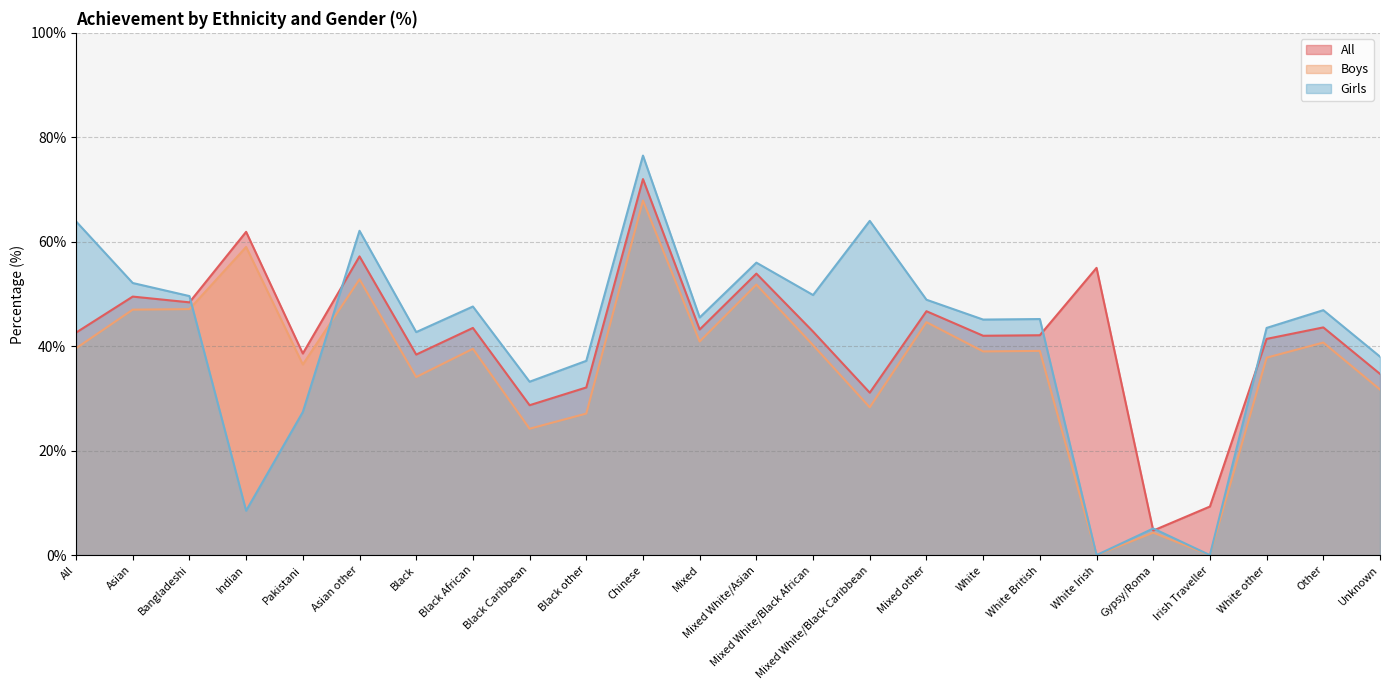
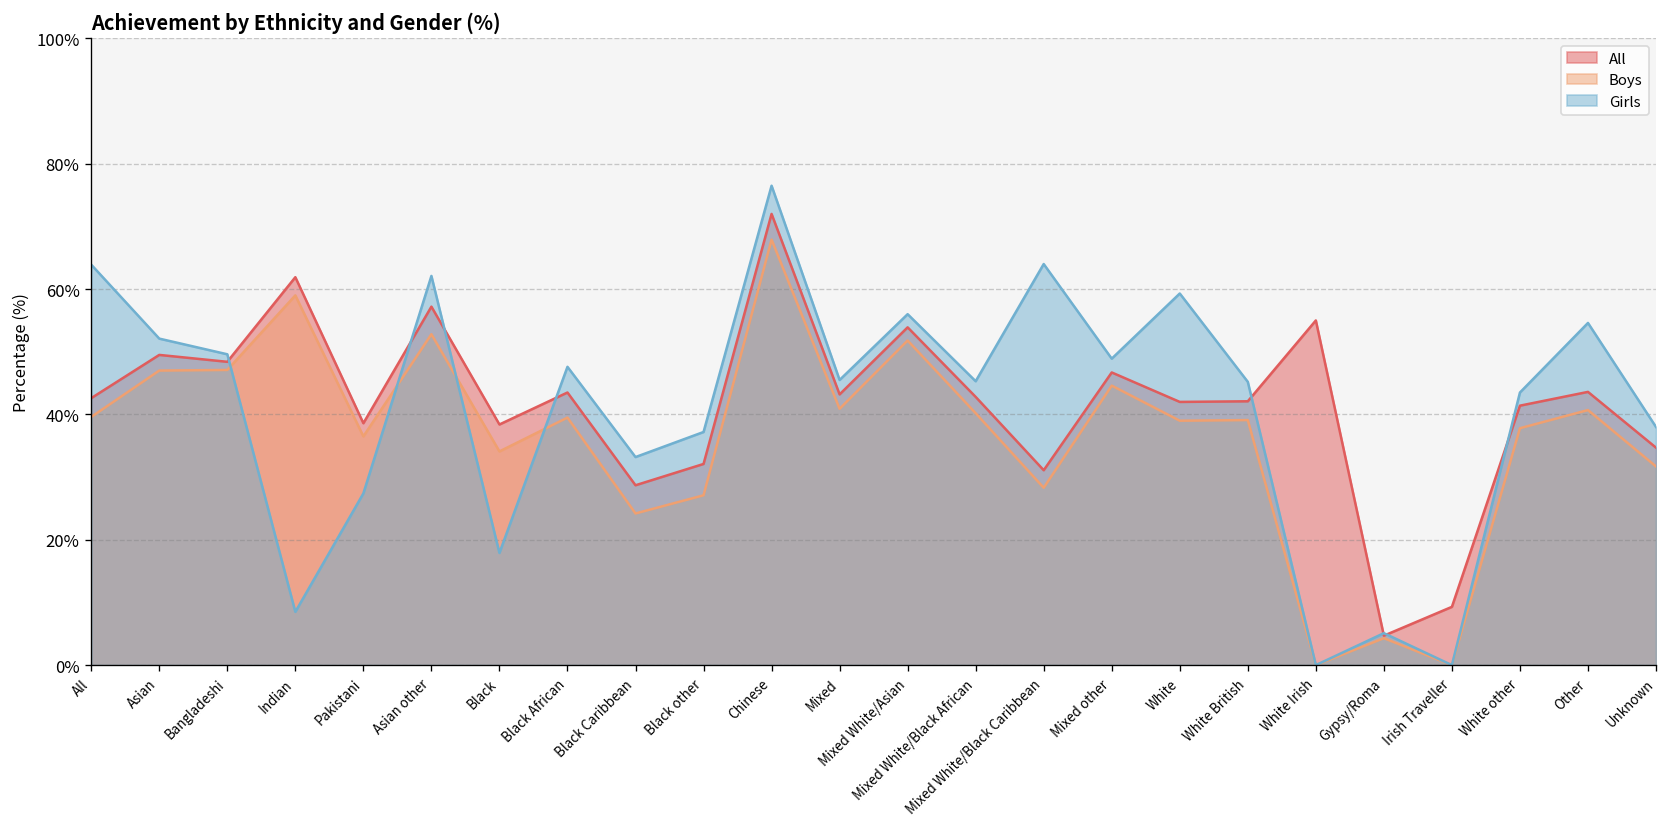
  {
    "Girls": {
      "All": "64%",
      "Asian": "52%",
      "Bangladeshi": "50%",
      "Indian": "9%",
      "Pakistani": "27%",
      "Asian other": "62%",
-     "Black": "43%",
+     "Black": "18%",
      "Black African": "48%",
      "Black Caribbean": "33%",
      "Black other": "37%",
      "Chinese": "77%",
      "Mixed": "46%",
      "Mixed White/Asian": "56%",
-     "Mixed White/Black African": "50%",
+     "Mixed White/Black African": "45%",
      "Mixed White/Black Caribbean": "64%",
      "Mixed other": "49%",
-     "White": "45%",
+     "White": "59%",
      "White British": "45%",
      "White other": "44%",
-     "Other": "47%",
+     "Other": "55%",
      "Unknown": "38%"
    }
  }
